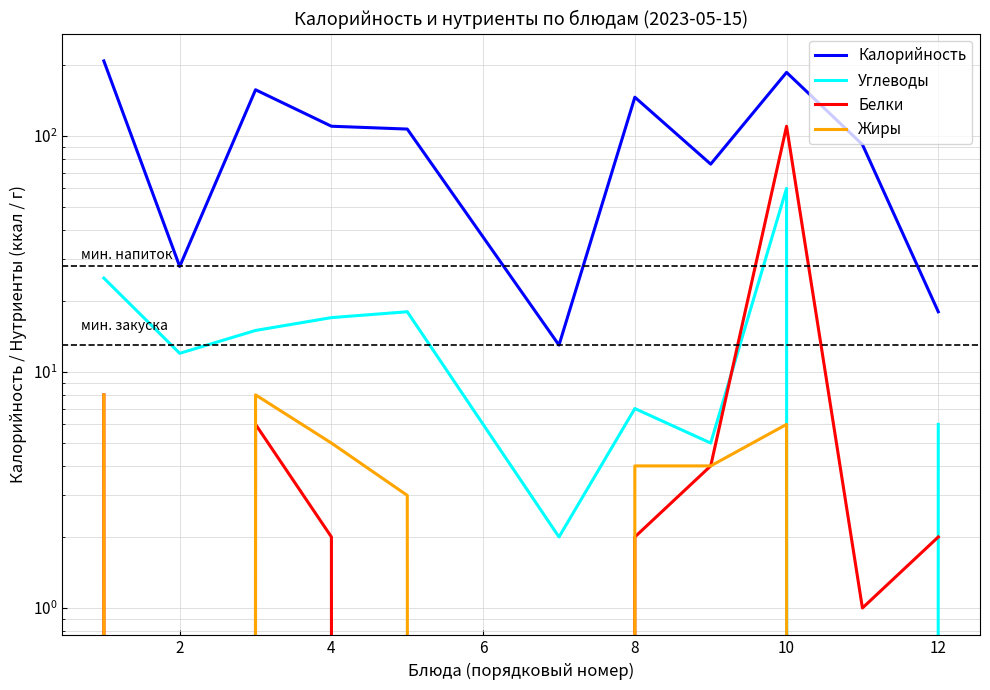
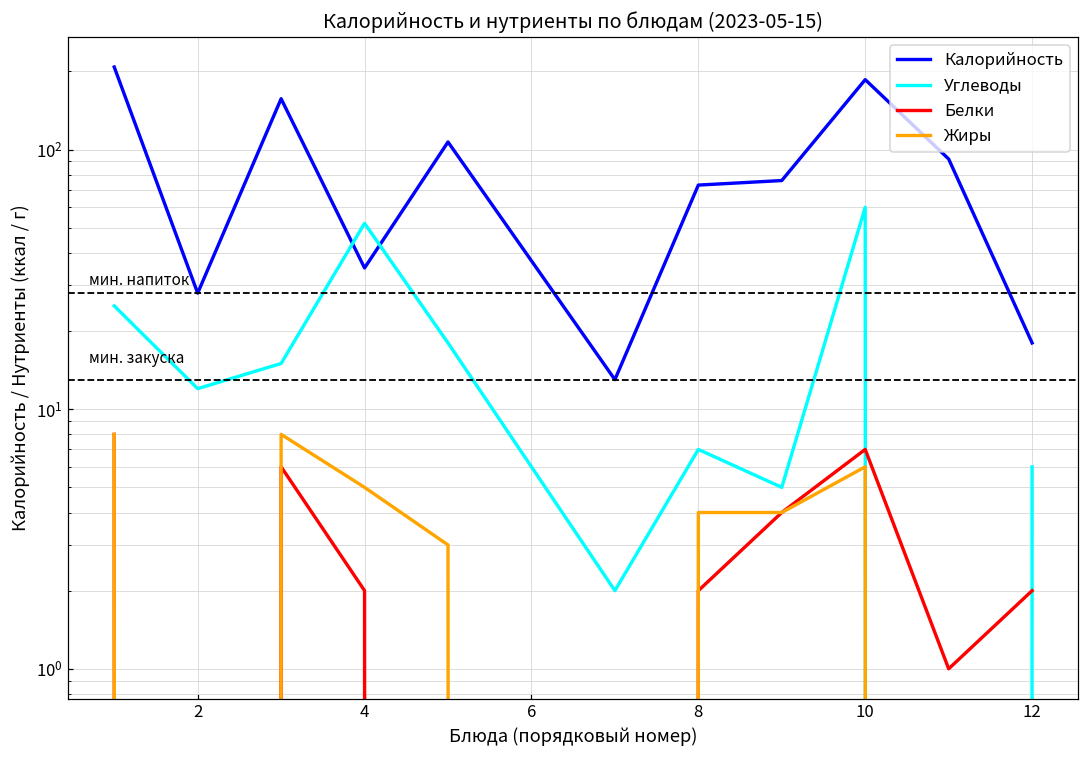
  {
    "Калорийность": {
      "2": 28,
-     "4": 110,
-     "8": 150,
+     "4": 35,
+     "8": 73,
      "10": 190,
      "12": 18
    },
    "Углеводы": {
      "2": 12,
-     "4": 17,
+     "4": 52,
      "8": 7,
      "10": 60,
      "12": 6
    },
    "Белки": {
      "4": 2,
      "8": 2,
-     "10": 110,
+     "10": 7,
      "12": 2
    },
    "Жиры": {
      "4": 5,
      "8": 4,
      "10": 6
    }
  }
